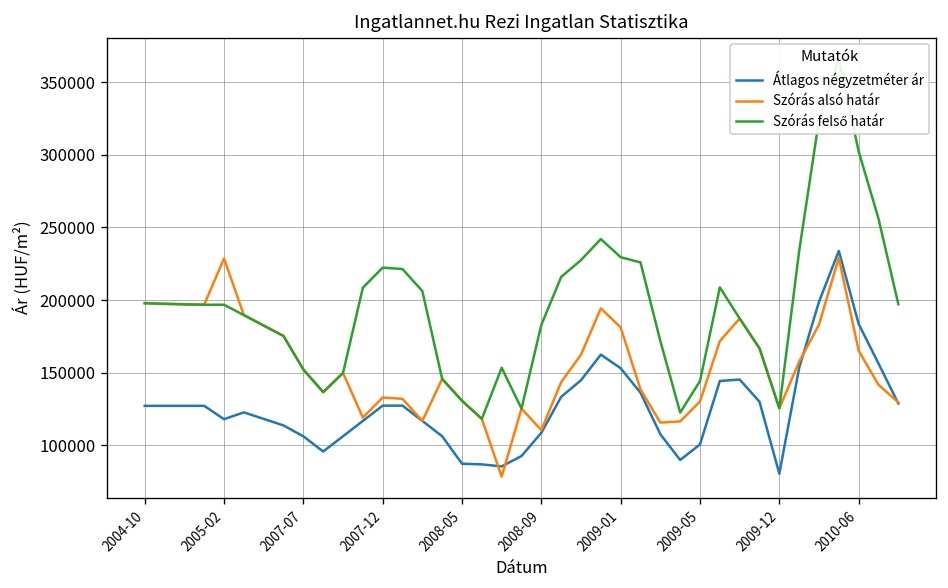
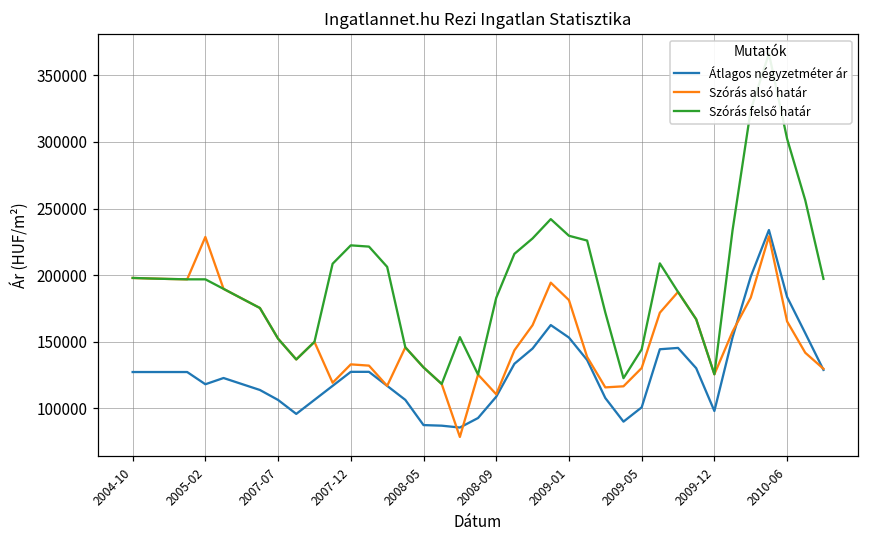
  {
    "Átlagos négyzetméter ár": {
      "2004-10": 127000,
      "2005-02": 118000,
      "2007-07": 106000,
      "2007-12": 127000,
      "2008-05": 87000,
      "2009-01": 153000,
      "2009-05": 101000,
-     "2009-12": 81000,
+     "2009-12": 98000,
      "2010-06": 184000
    },
    "Szórás alsó határ": {
      "2005-02": 229000,
      "2007-12": 133000,
      "2009-01": 181000,
      "2009-05": 130000,
      "2010-06": 165000
    },
    "Szórás felső határ": {
      "2005-02": 197000,
      "2007-12": 222000,
      "2008-09": 183000,
      "2009-01": 230000,
      "2009-05": 144000,
      "2010-06": 302000
    }
  }
